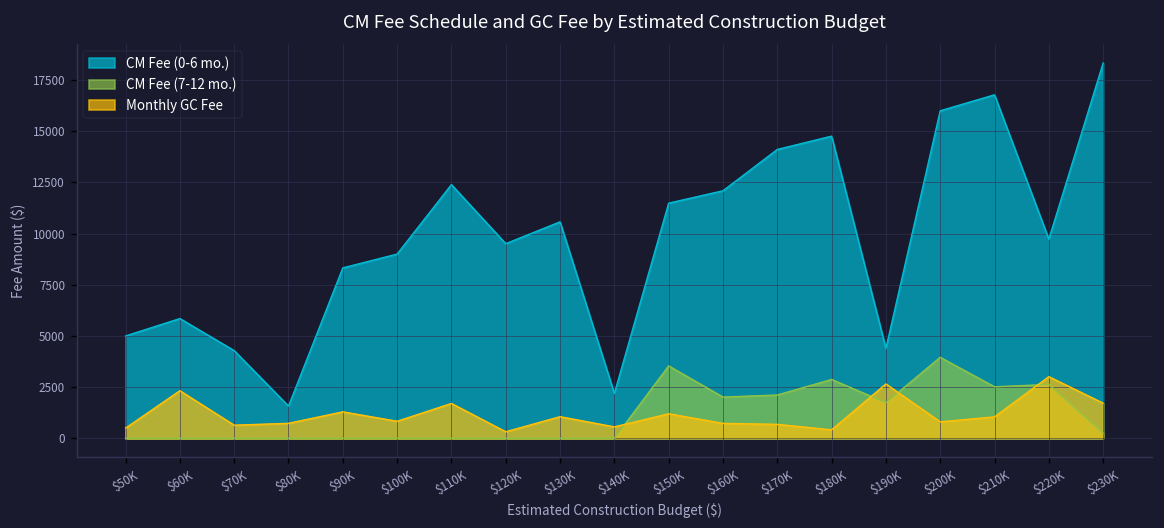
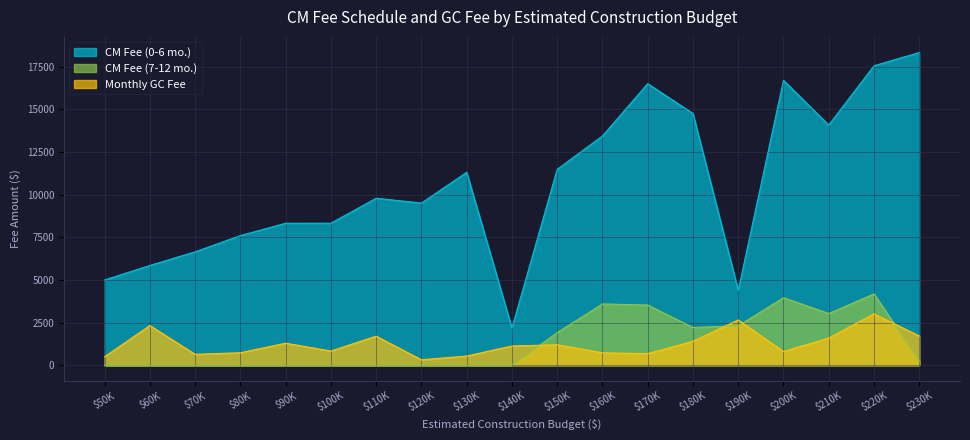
  {
    "CM Fee (0-6 mo.)": {
      "$50K": 5000,
      "$60K": 5900,
-     "$70K": 4300,
-     "$80K": 1600,
+     "$70K": 6700,
+     "$80K": 7600,
      "$90K": 8300,
-     "$100K": 9000,
-     "$110K": 12400,
+     "$100K": 8300,
+     "$110K": 9800,
      "$120K": 9500,
-     "$130K": 10600,
+     "$130K": 11300,
      "$140K": 2200,
      "$150K": 11500,
-     "$160K": 12100,
-     "$170K": 14100,
+     "$160K": 13400,
+     "$170K": 16500,
      "$180K": 14800,
      "$190K": 4400,
-     "$200K": 16000,
-     "$210K": 16800,
-     "$220K": 9700,
+     "$200K": 16700,
+     "$210K": 14100,
+     "$220K": 17600,
      "$230K": 18300
    },
    "CM Fee (7-12 mo.)": {
      "$50K": 0,
      "$60K": 0,
      "$70K": 0,
      "$80K": 0,
      "$90K": 0,
      "$100K": 0,
      "$110K": 0,
      "$120K": 0,
      "$130K": 0,
      "$140K": 0,
-     "$150K": 3500,
-     "$160K": 2000,
-     "$170K": 2100,
-     "$180K": 2900,
-     "$190K": 1700,
+     "$150K": 1900,
+     "$160K": 3600,
+     "$170K": 3500,
+     "$180K": 2200,
+     "$190K": 2300,
      "$200K": 4000,
-     "$210K": 2500,
-     "$220K": 2600,
+     "$210K": 3000,
+     "$220K": 4200,
      "$230K": 300
    },
    "Monthly GC Fee": {
      "$50K": 500,
      "$60K": 2300,
      "$70K": 600,
      "$80K": 700,
      "$90K": 1300,
      "$100K": 800,
      "$110K": 1700,
      "$120K": 300,
-     "$130K": 1100,
-     "$140K": 600,
+     "$130K": 500,
+     "$140K": 1100,
      "$150K": 1200,
      "$160K": 700,
      "$170K": 700,
-     "$180K": 400,
+     "$180K": 1400,
      "$190K": 2700,
      "$200K": 800,
-     "$210K": 1000,
+     "$210K": 1600,
      "$220K": 3000,
      "$230K": 1700
    }
  }
